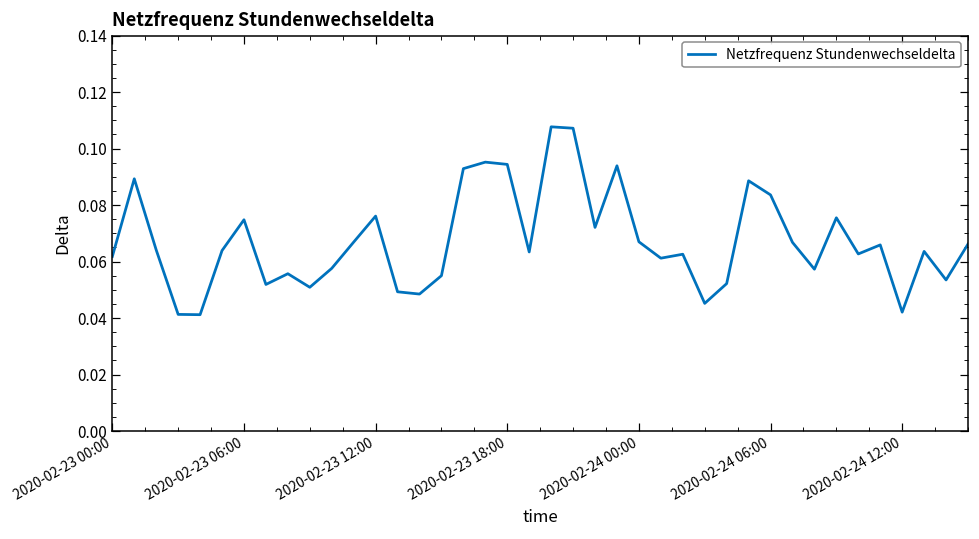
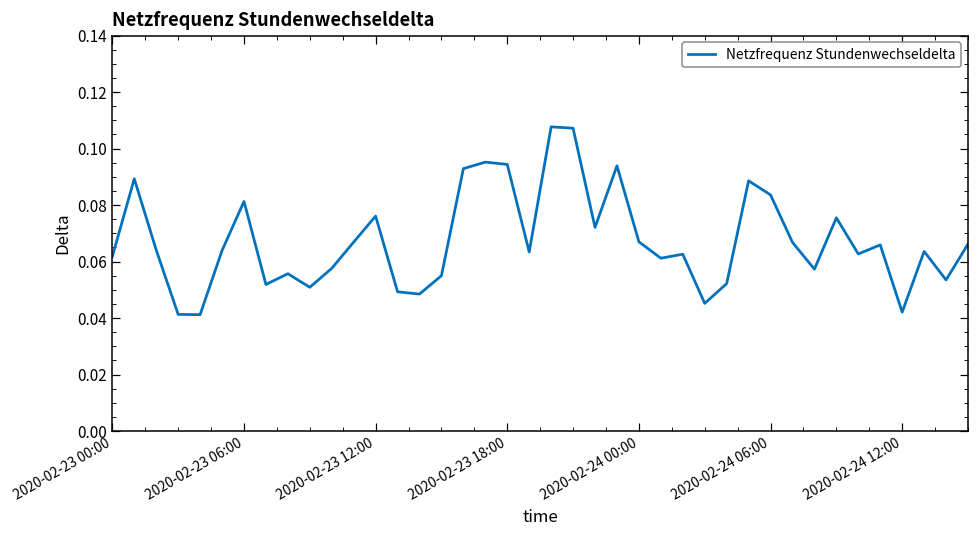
  {
    "2020-02-23 00:00": 0.062,
-   "2020-02-23 06:00": 0.075,
+   "2020-02-23 06:00": 0.081,
    "2020-02-23 12:00": 0.076,
    "2020-02-23 18:00": 0.094,
    "2020-02-24 00:00": 0.067,
    "2020-02-24 06:00": 0.084,
    "2020-02-24 12:00": 0.042
  }
